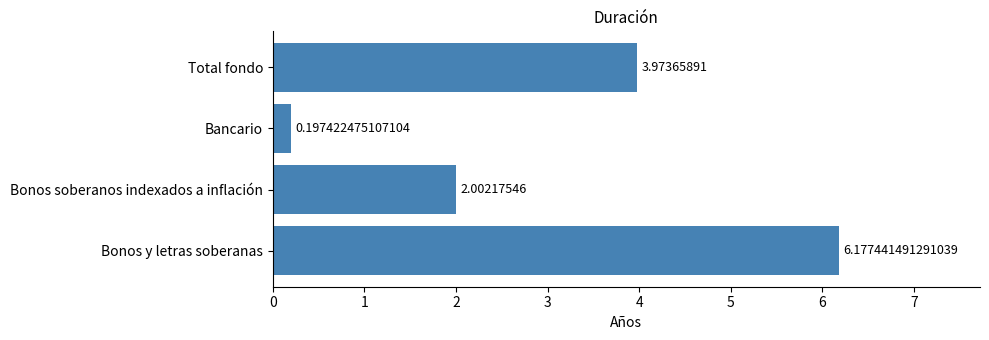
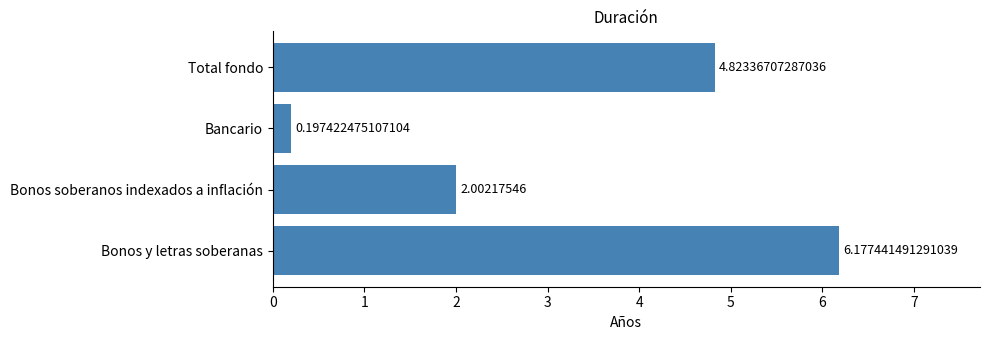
  {
-   "Total fondo": 3.97365891,
+   "Total fondo": 4.82336707287036,
    "Bancario": 0.197422475107104,
    "Bonos soberanos indexados a inflación": 2.00217546,
    "Bonos y letras soberanas": 6.177441491291039
  }
